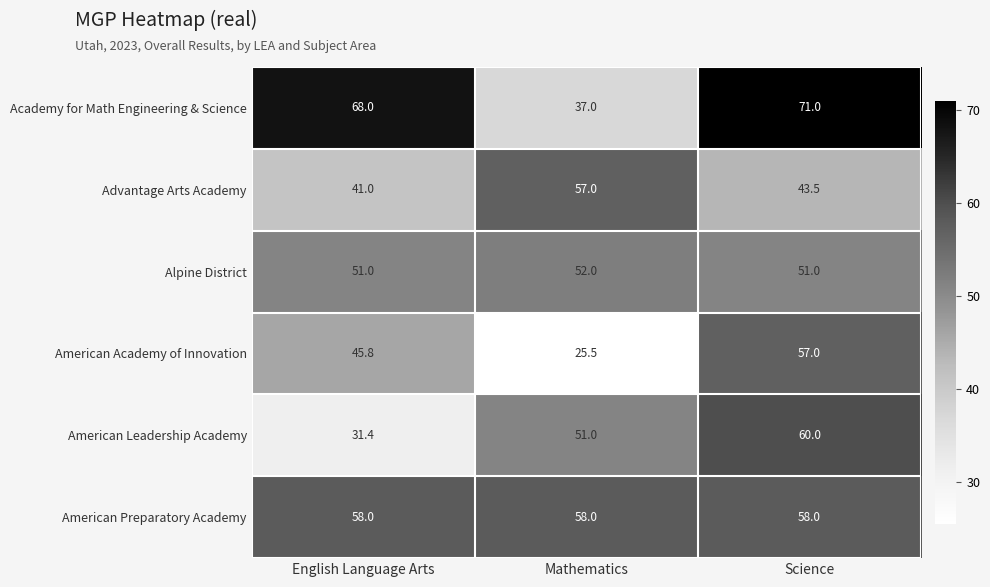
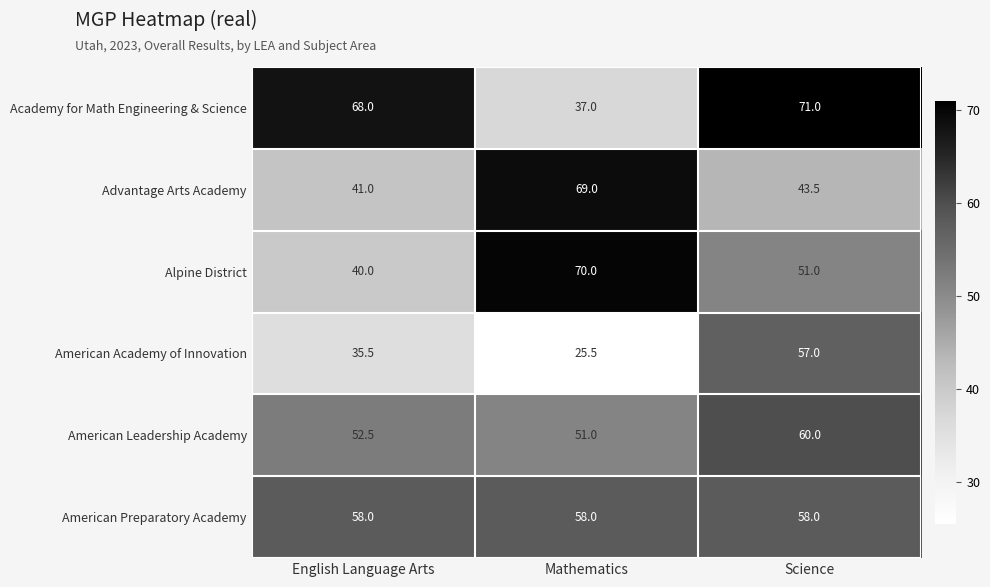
  {
    "Academy for Math Engineering & Science": {
      "English Language Arts": 68.0,
      "Mathematics": 37.0,
      "Science": 71.0
    },
    "Advantage Arts Academy": {
      "English Language Arts": 41.0,
-     "Mathematics": 57.0,
+     "Mathematics": 69.0,
      "Science": 43.5
    },
    "Alpine District": {
-     "English Language Arts": 51.0,
-     "Mathematics": 52.0,
+     "English Language Arts": 40.0,
+     "Mathematics": 70.0,
      "Science": 51.0
    },
    "American Academy of Innovation": {
-     "English Language Arts": 45.8,
+     "English Language Arts": 35.5,
      "Mathematics": 25.5,
      "Science": 57.0
    },
    "American Leadership Academy": {
-     "English Language Arts": 31.4,
+     "English Language Arts": 52.5,
      "Mathematics": 51.0,
      "Science": 60.0
    },
    "American Preparatory Academy": {
      "English Language Arts": 58.0,
      "Mathematics": 58.0,
      "Science": 58.0
    }
  }
